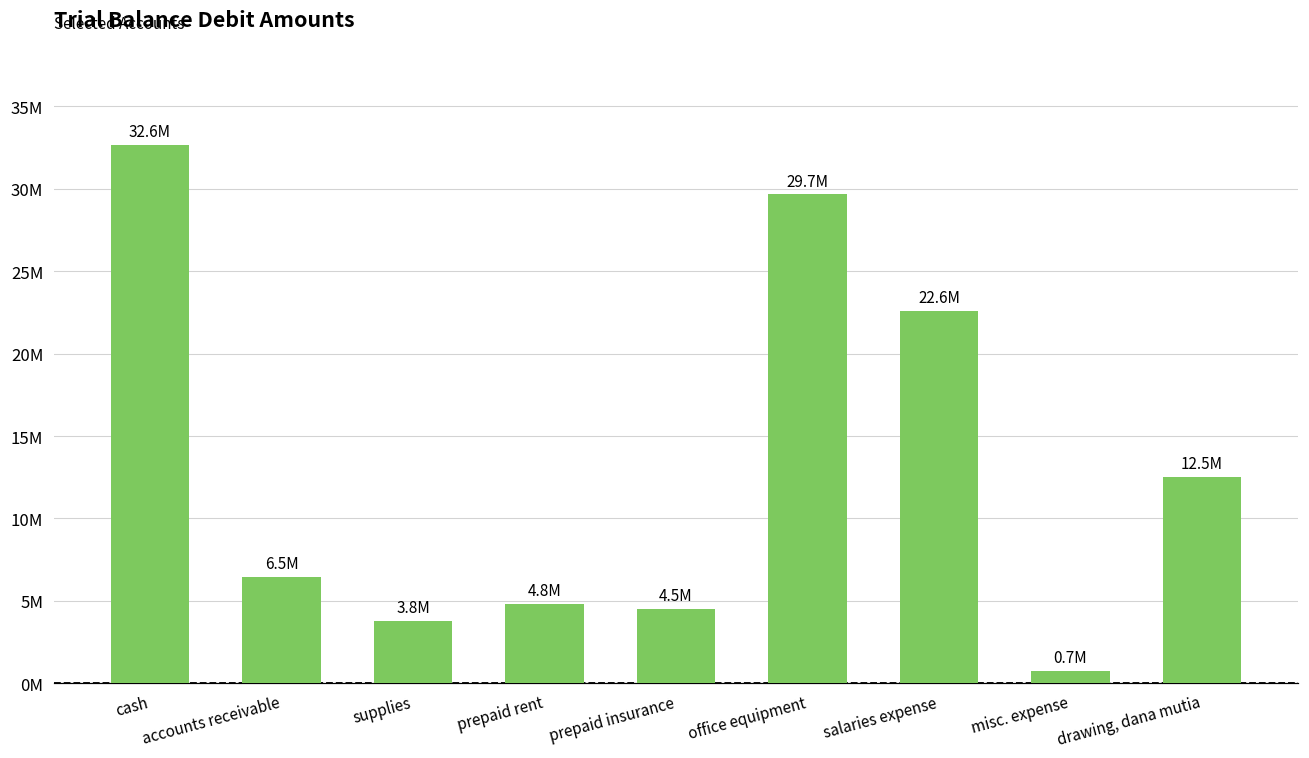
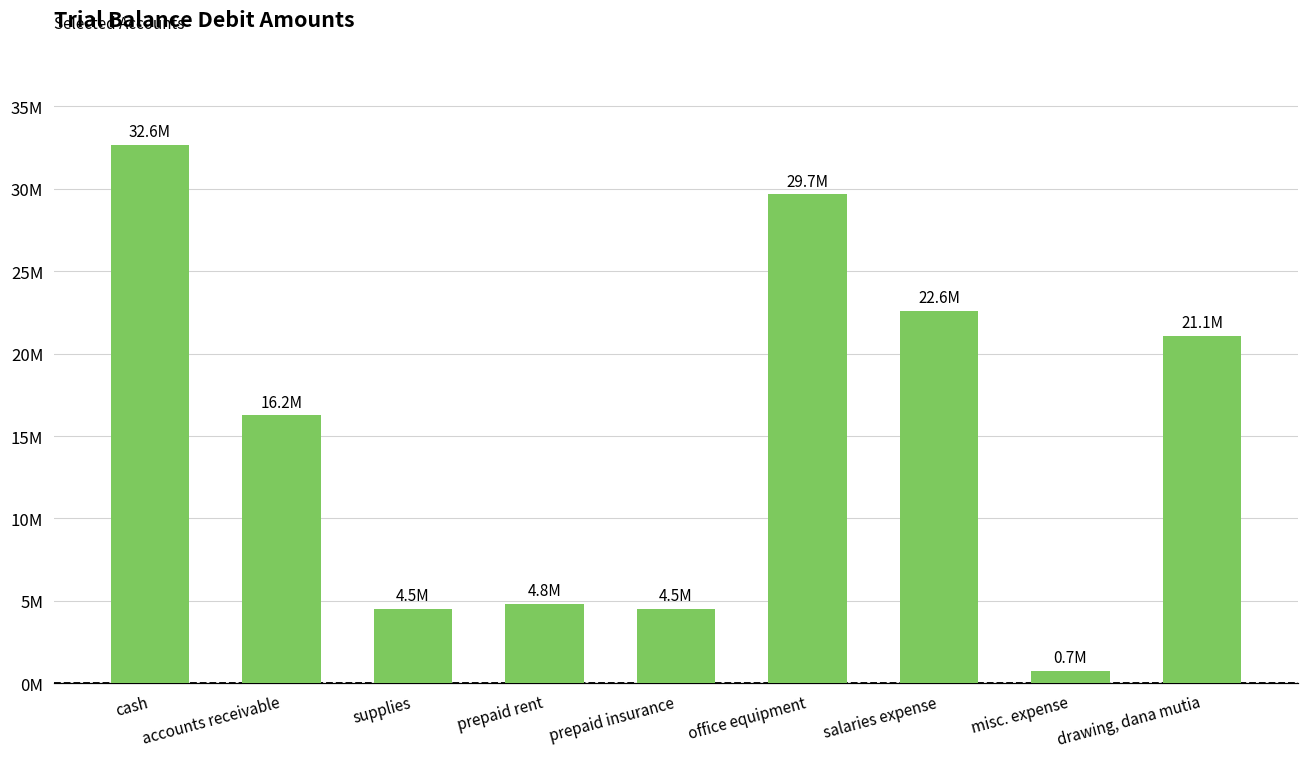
  {
    "cash": "32.6M",
-   "accounts receivable": "6.5M",
-   "supplies": "3.8M",
+   "accounts receivable": "16.2M",
+   "supplies": "4.5M",
    "prepaid rent": "4.8M",
    "prepaid insurance": "4.5M",
    "office equipment": "29.7M",
    "salaries expense": "22.6M",
    "misc. expense": "0.7M",
-   "drawing, dana mutia": "12.5M"
+   "drawing, dana mutia": "21.1M"
  }
